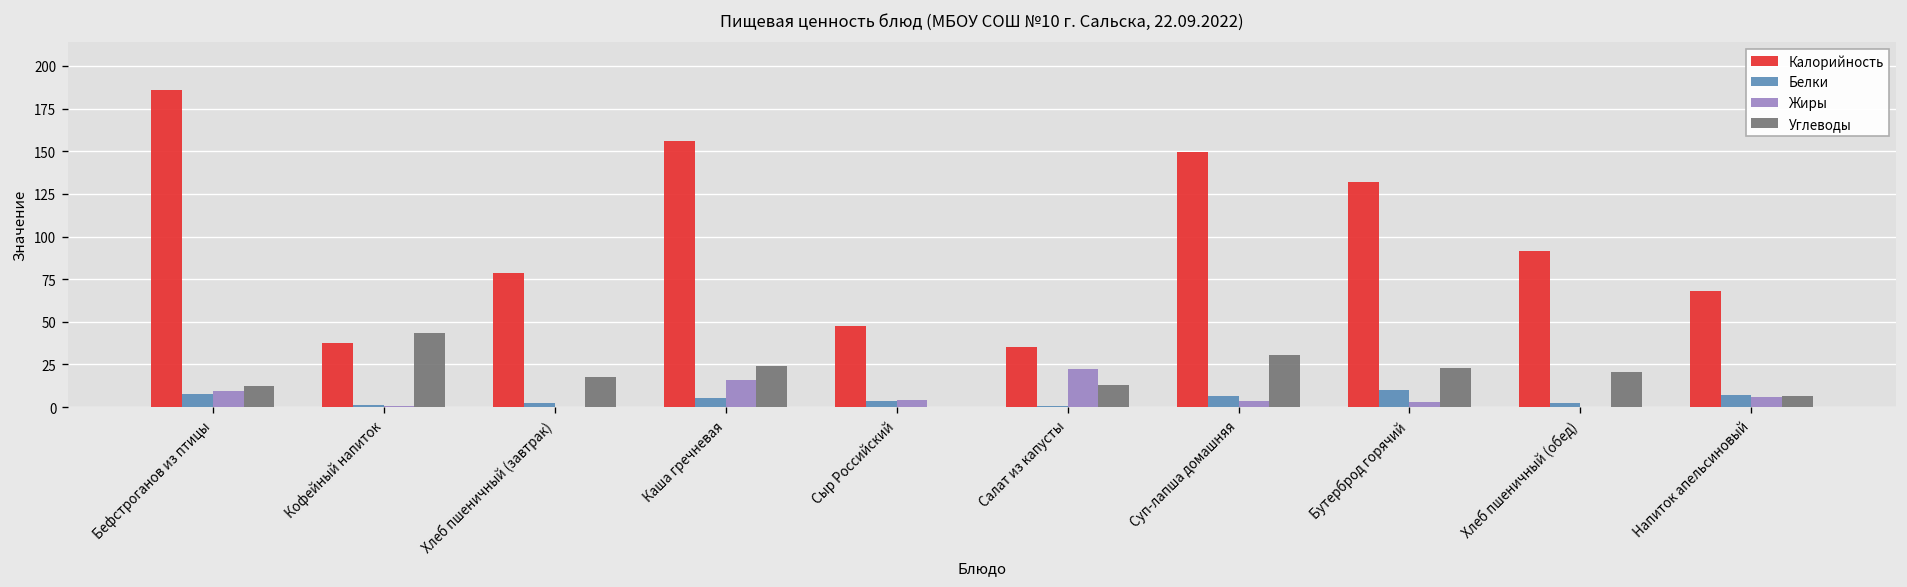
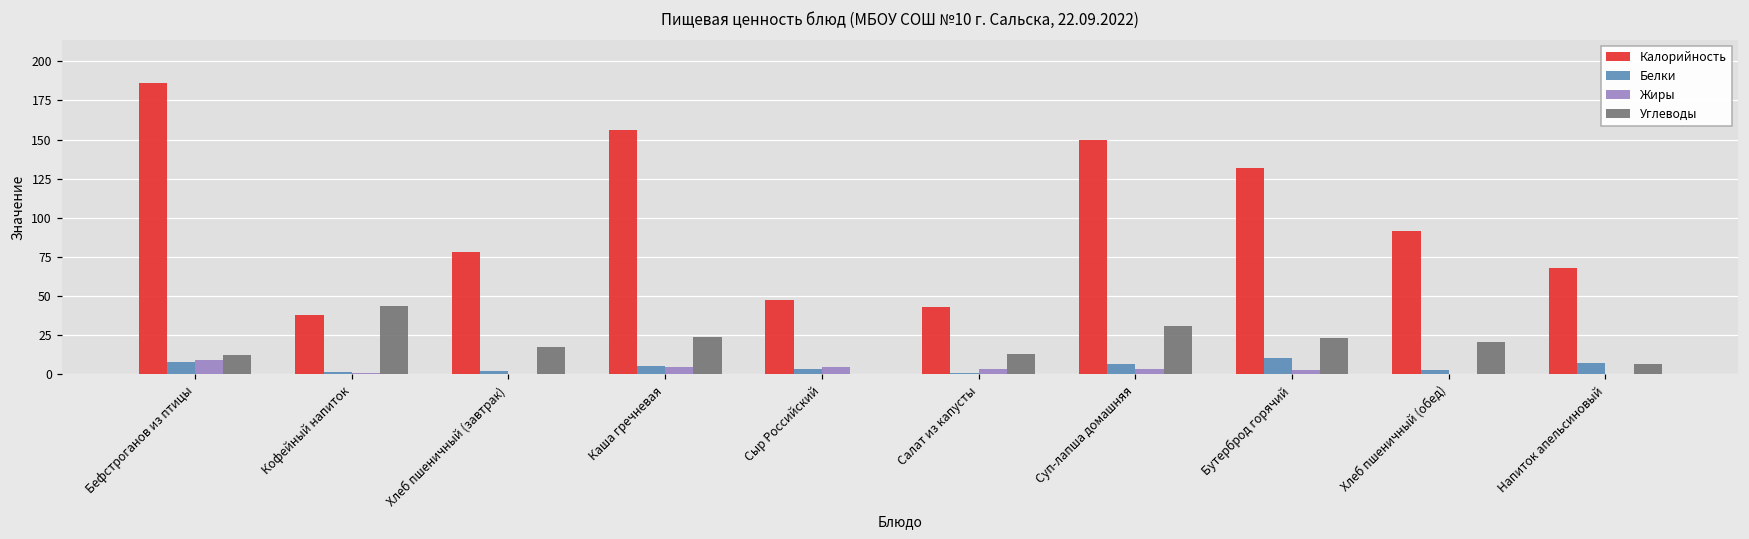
  {
    "Калорийность": {
      "Бефстроганов из птицы": 186,
      "Кофейный напиток": 38,
      "Хлеб пшеничный (завтрак)": 78,
      "Каша гречневая": 156,
      "Сыр Российский": 47,
-     "Салат из капусты": 35,
+     "Салат из капусты": 43,
      "Суп-лапша домашняя": 150,
      "Бутерброд горячий": 132,
      "Хлеб пшеничный (обед)": 91,
      "Напиток апельсиновый": 68
    },
    "Белки": {
      "Бефстроганов из птицы": 8,
      "Хлеб пшеничный (завтрак)": 2,
      "Каша гречневая": 5,
      "Сыр Российский": 3,
      "Суп-лапша домашняя": 6,
      "Бутерброд горячий": 10,
      "Хлеб пшеничный (обед)": 3,
      "Напиток апельсиновый": 7
    },
    "Жиры": {
      "Бефстроганов из птицы": 9,
-     "Каша гречневая": 16,
+     "Каша гречневая": 4,
      "Сыр Российский": 4,
-     "Салат из капусты": 22,
+     "Салат из капусты": 3,
      "Суп-лапша домашняя": 3,
      "Бутерброд горячий": 3,
-     "Напиток апельсиновый": 6
+     "Напиток апельсиновый": 0
    },
    "Углеводы": {
      "Бефстроганов из птицы": 12,
      "Кофейный напиток": 44,
      "Хлеб пшеничный (завтрак)": 17,
      "Каша гречневая": 24,
      "Сыр Российский": 0,
      "Салат из капусты": 13,
      "Суп-лапша домашняя": 31,
      "Бутерброд горячий": 23,
      "Хлеб пшеничный (обед)": 20,
      "Напиток апельсиновый": 7
    }
  }
